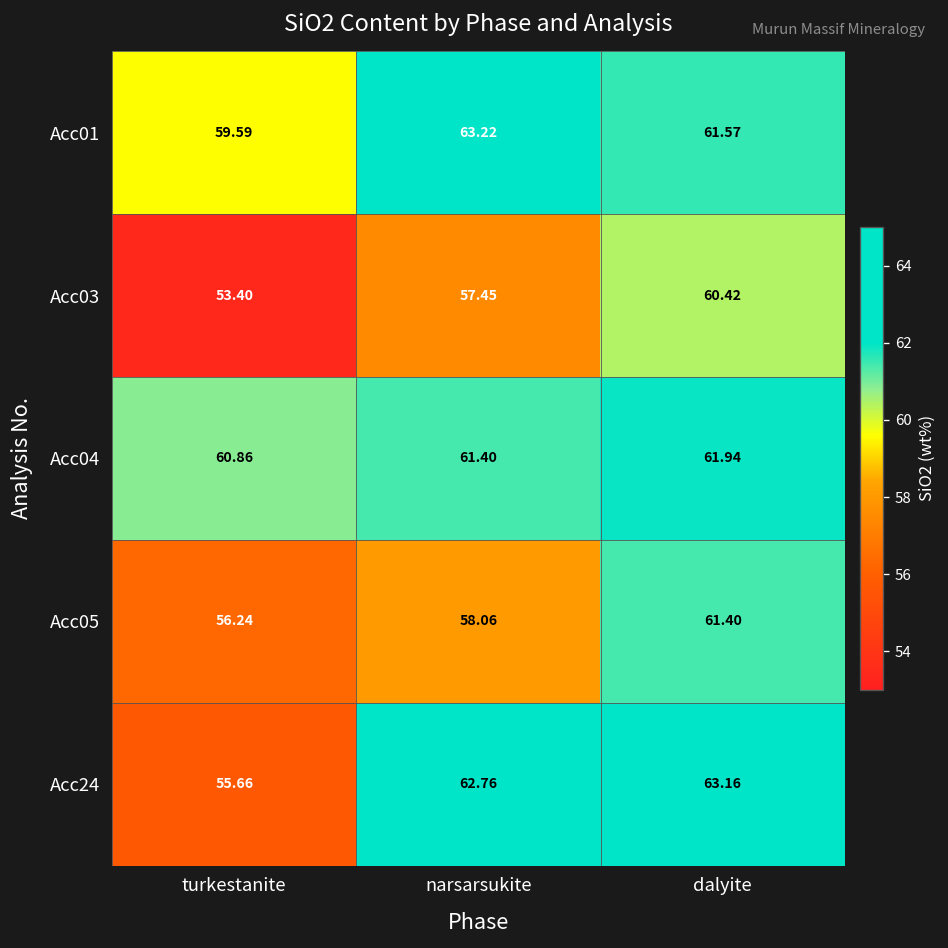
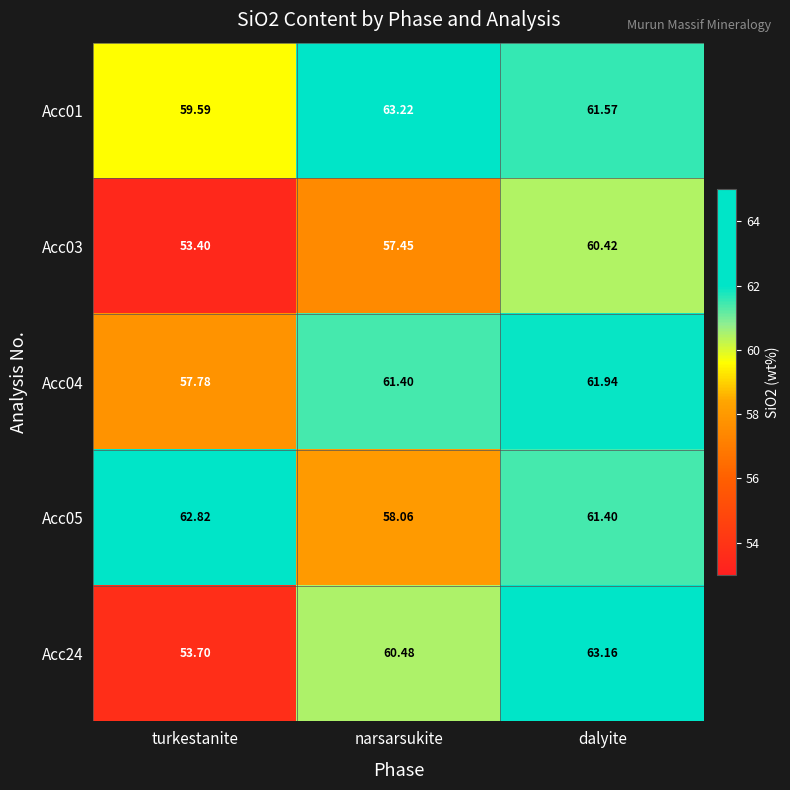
  {
    "Acc01": {
      "turkestanite": 59.59,
      "narsarsukite": 63.22,
      "dalyite": 61.57
    },
    "Acc03": {
      "turkestanite": 53.40,
      "narsarsukite": 57.45,
      "dalyite": 60.42
    },
    "Acc04": {
-     "turkestanite": 60.86,
+     "turkestanite": 57.78,
      "narsarsukite": 61.40,
      "dalyite": 61.94
    },
    "Acc05": {
-     "turkestanite": 56.24,
+     "turkestanite": 62.82,
      "narsarsukite": 58.06,
      "dalyite": 61.40
    },
    "Acc24": {
-     "turkestanite": 55.66,
-     "narsarsukite": 62.76,
+     "turkestanite": 53.70,
+     "narsarsukite": 60.48,
      "dalyite": 63.16
    }
  }
